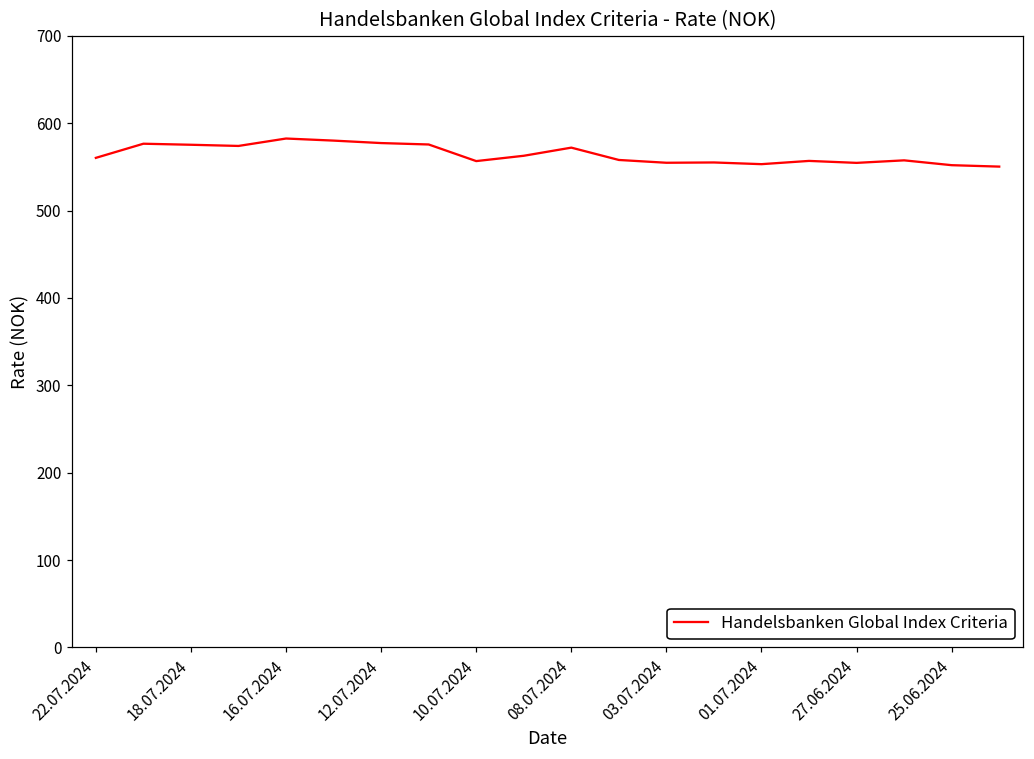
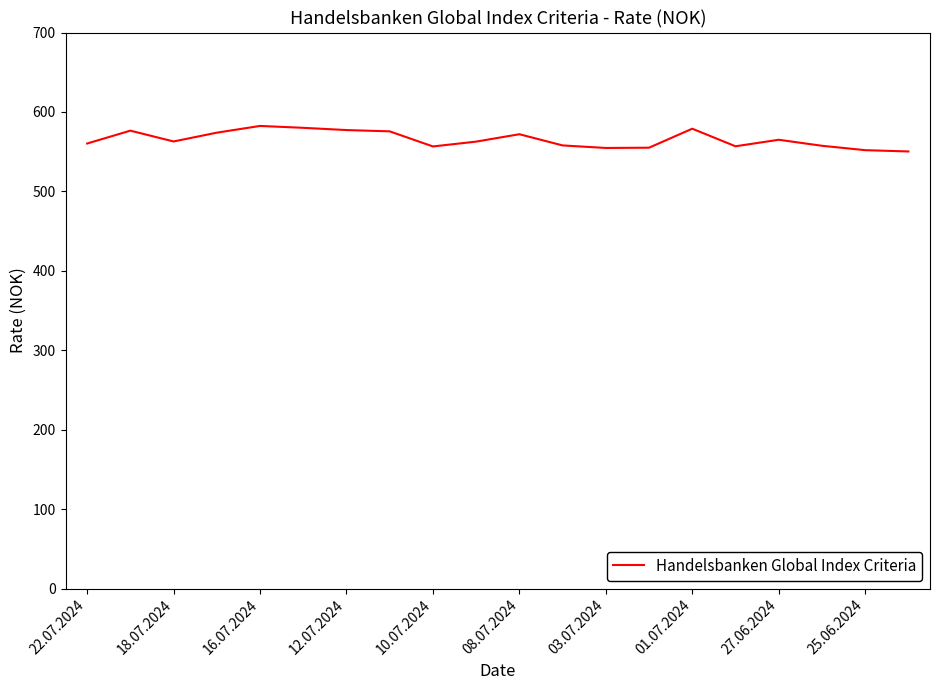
  {
    "22.07.2024": 560,
-   "18.07.2024": 580,
+   "18.07.2024": 560,
    "16.07.2024": 580,
    "12.07.2024": 580,
    "10.07.2024": 560,
    "08.07.2024": 570,
    "03.07.2024": 550,
-   "01.07.2024": 550,
-   "27.06.2024": 550,
+   "01.07.2024": 580,
+   "27.06.2024": 570,
    "25.06.2024": 550
  }
